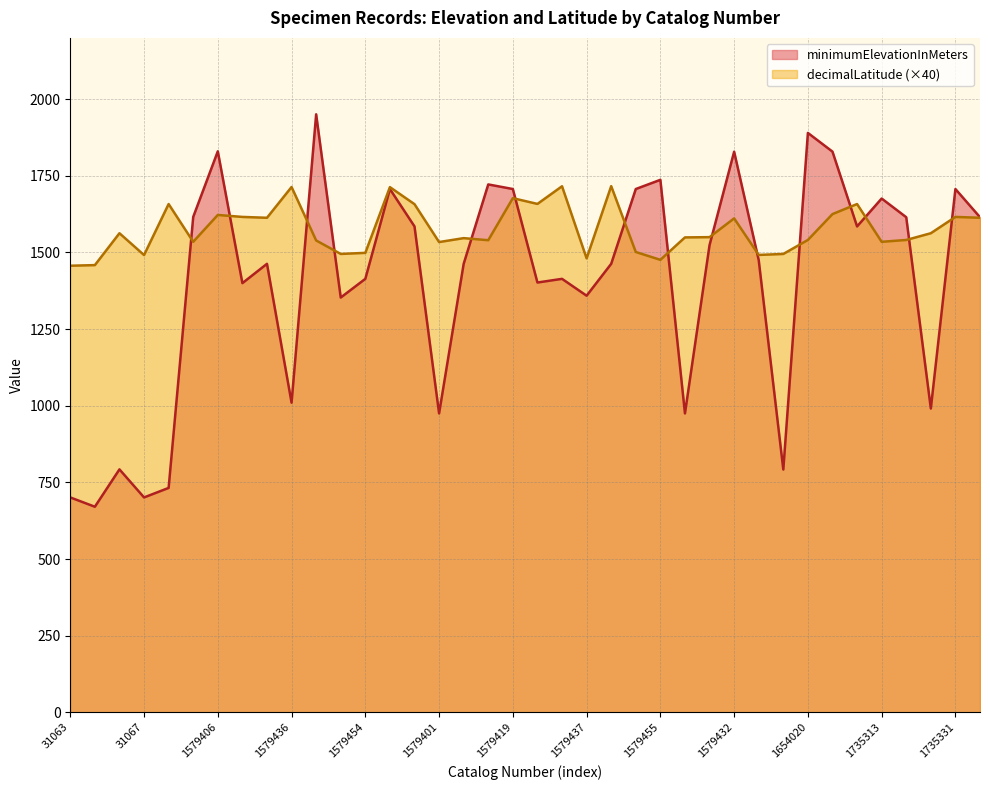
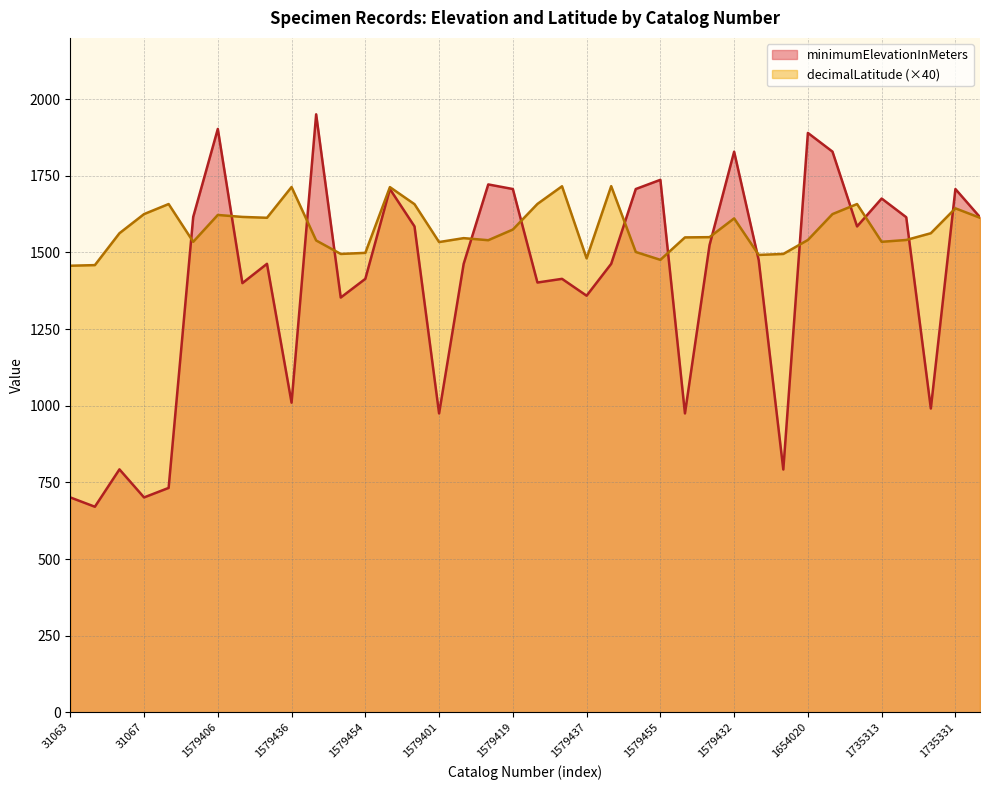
  {
    "minimumElevationInMeters": {
      "31063": 700,
      "31067": 700,
-     "1579406": 1830,
+     "1579406": 1900,
      "1579436": 1010,
      "1579454": 1410,
      "1579401": 980,
      "1579419": 1710,
      "1579437": 1360,
      "1579455": 1740,
      "1579432": 1830,
      "1654020": 1890,
      "1735313": 1680,
      "1735331": 1710
    },
    "decimalLatitude (×40)": {
      "31063": 1460,
-     "31067": 1490,
+     "31067": 1630,
      "1579406": 1620,
      "1579436": 1710,
      "1579454": 1500,
      "1579401": 1530,
-     "1579419": 1680,
+     "1579419": 1570,
      "1579437": 1480,
      "1579455": 1480,
      "1579432": 1610,
      "1654020": 1540,
      "1735313": 1530,
-     "1735331": 1620
+     "1735331": 1640
    }
  }
